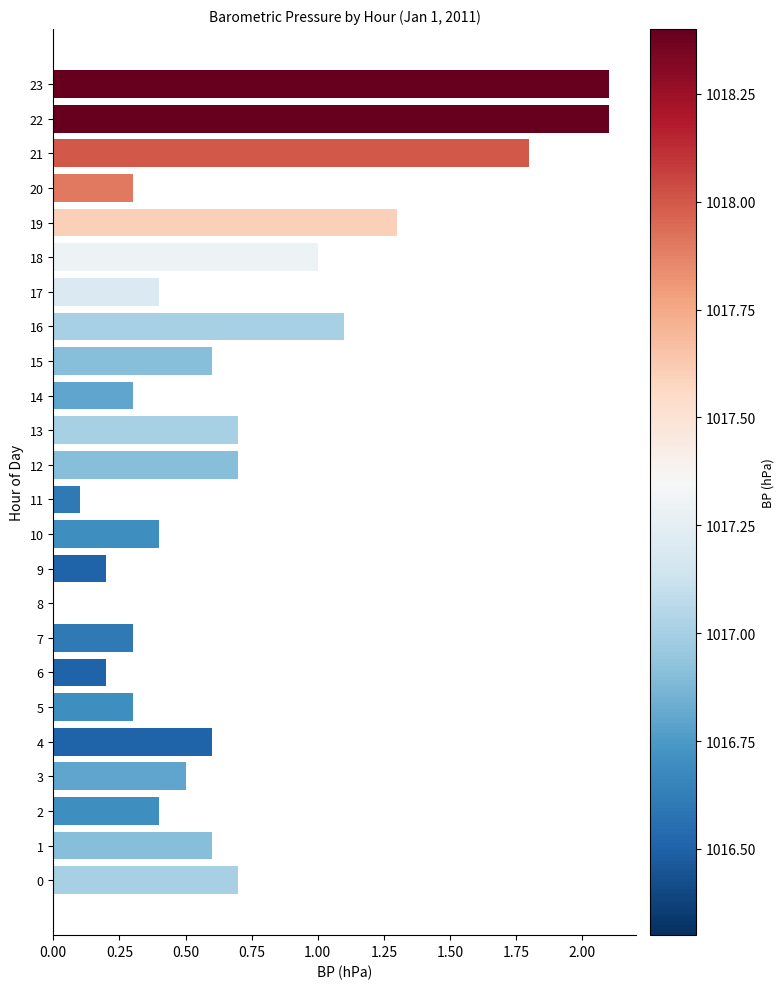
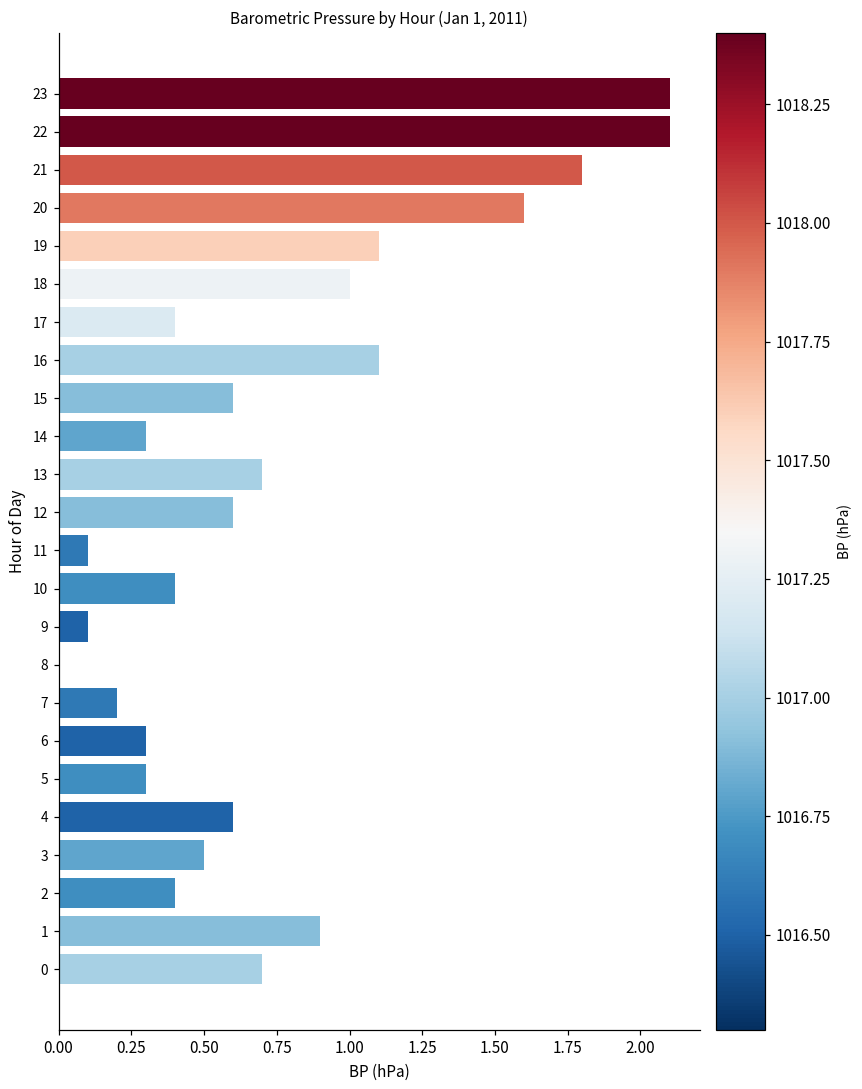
  {
    "23": 2.10,
    "22": 2.10,
    "21": 1.80,
-   "20": 0.30,
-   "19": 1.30,
+   "20": 1.60,
+   "19": 1.10,
    "18": 1.00,
    "17": 0.40,
    "16": 1.10,
    "15": 0.60,
    "14": 0.30,
    "13": 0.70,
-   "12": 0.70,
+   "12": 0.60,
    "11": 0.10,
    "10": 0.40,
-   "9": 0.20,
+   "9": 0.10,
    "8": 0.00,
-   "7": 0.30,
-   "6": 0.20,
+   "7": 0.20,
+   "6": 0.30,
    "5": 0.30,
    "4": 0.60,
    "3": 0.50,
    "2": 0.40,
-   "1": 0.60,
+   "1": 0.90,
    "0": 0.70
  }
